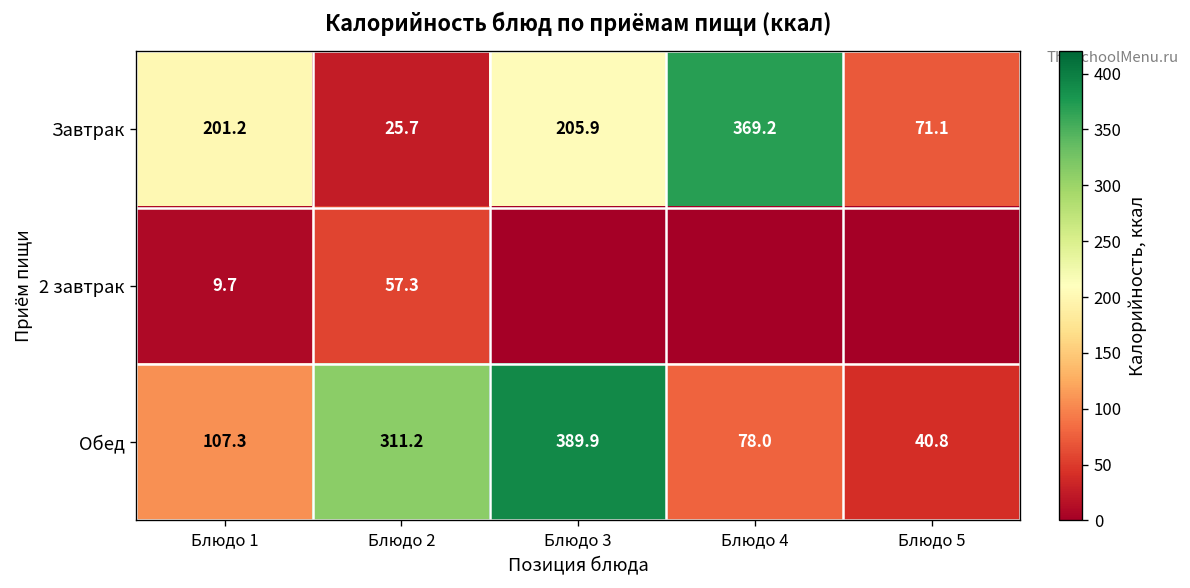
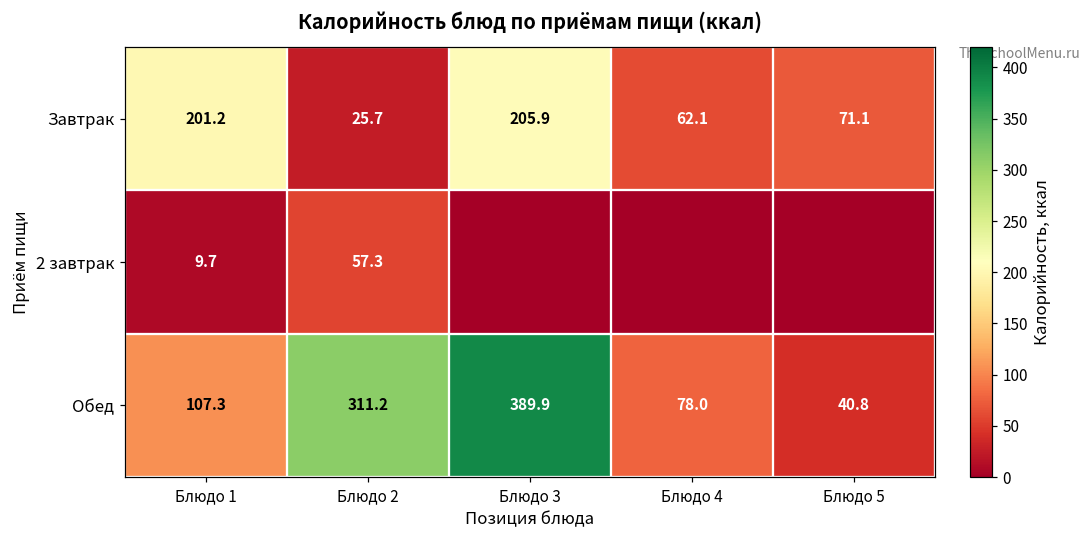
  {
    "Завтрак": {
      "Блюдо 1": 201.2,
      "Блюдо 2": 25.7,
      "Блюдо 3": 205.9,
-     "Блюдо 4": 369.2,
+     "Блюдо 4": 62.1,
      "Блюдо 5": 71.1
    },
    "2 завтрак": {
      "Блюдо 1": 9.7,
      "Блюдо 2": 57.3
    },
    "Обед": {
      "Блюдо 1": 107.3,
      "Блюдо 2": 311.2,
      "Блюдо 3": 389.9,
      "Блюдо 4": 78.0,
      "Блюдо 5": 40.8
    }
  }
